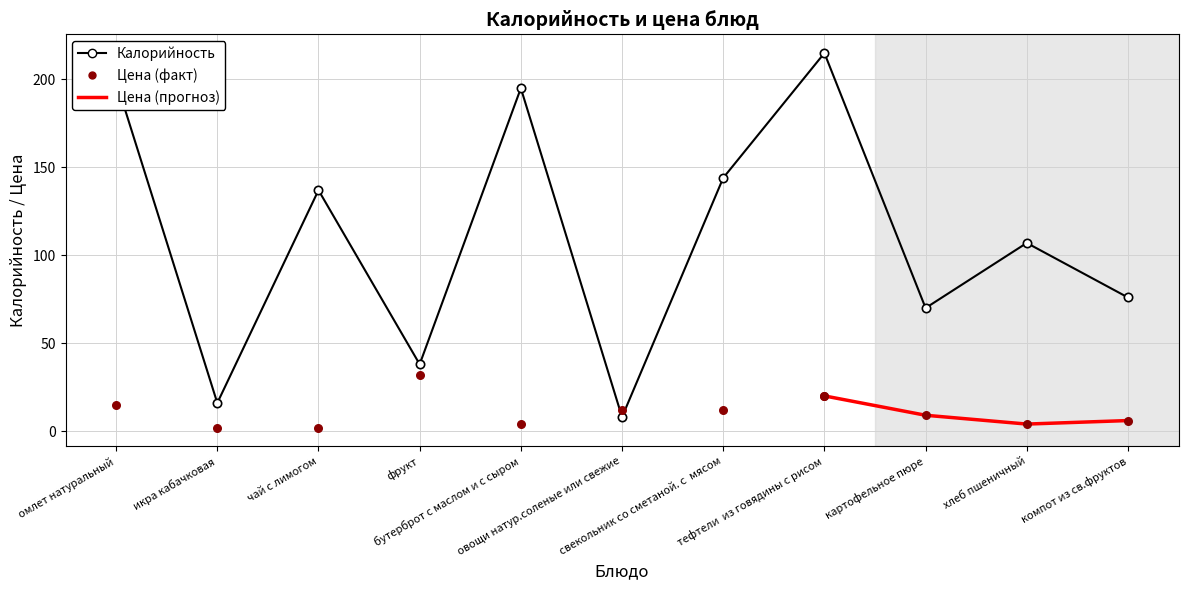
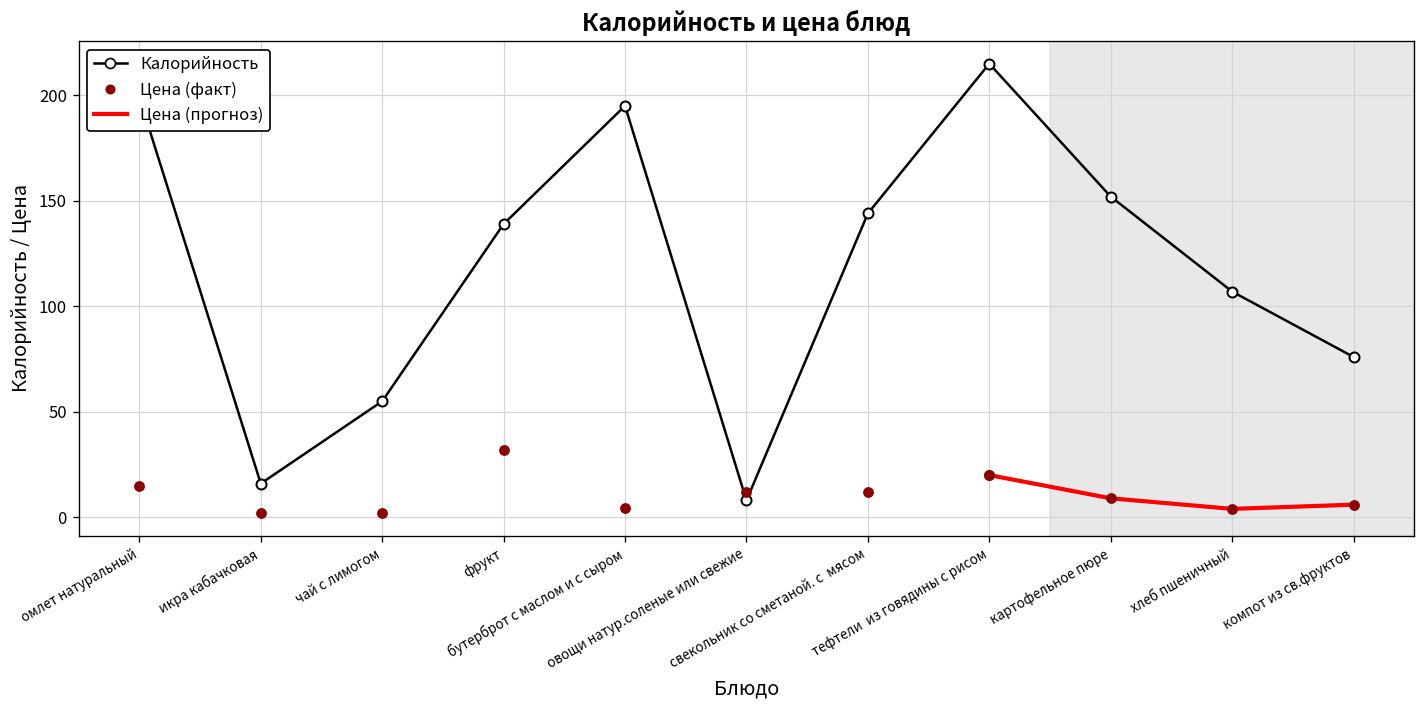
  {
    "Калорийность": {
      "икра кабачковая": 16,
-     "чай с лимогом": 137,
-     "фрукт": 38,
+     "чай с лимогом": 55,
+     "фрукт": 139,
      "бутерброт с маслом и с сыром": 195,
      "овощи натур.соленые или свежие": 8,
      "свекольник со сметаной. с мясом": 144,
      "тефтели из говядины с рисом": 215,
-     "картофельное пюре": 70,
+     "картофельное пюре": 152,
      "хлеб пшеничный": 107,
      "компот из св.фруктов": 76
    }
  }
